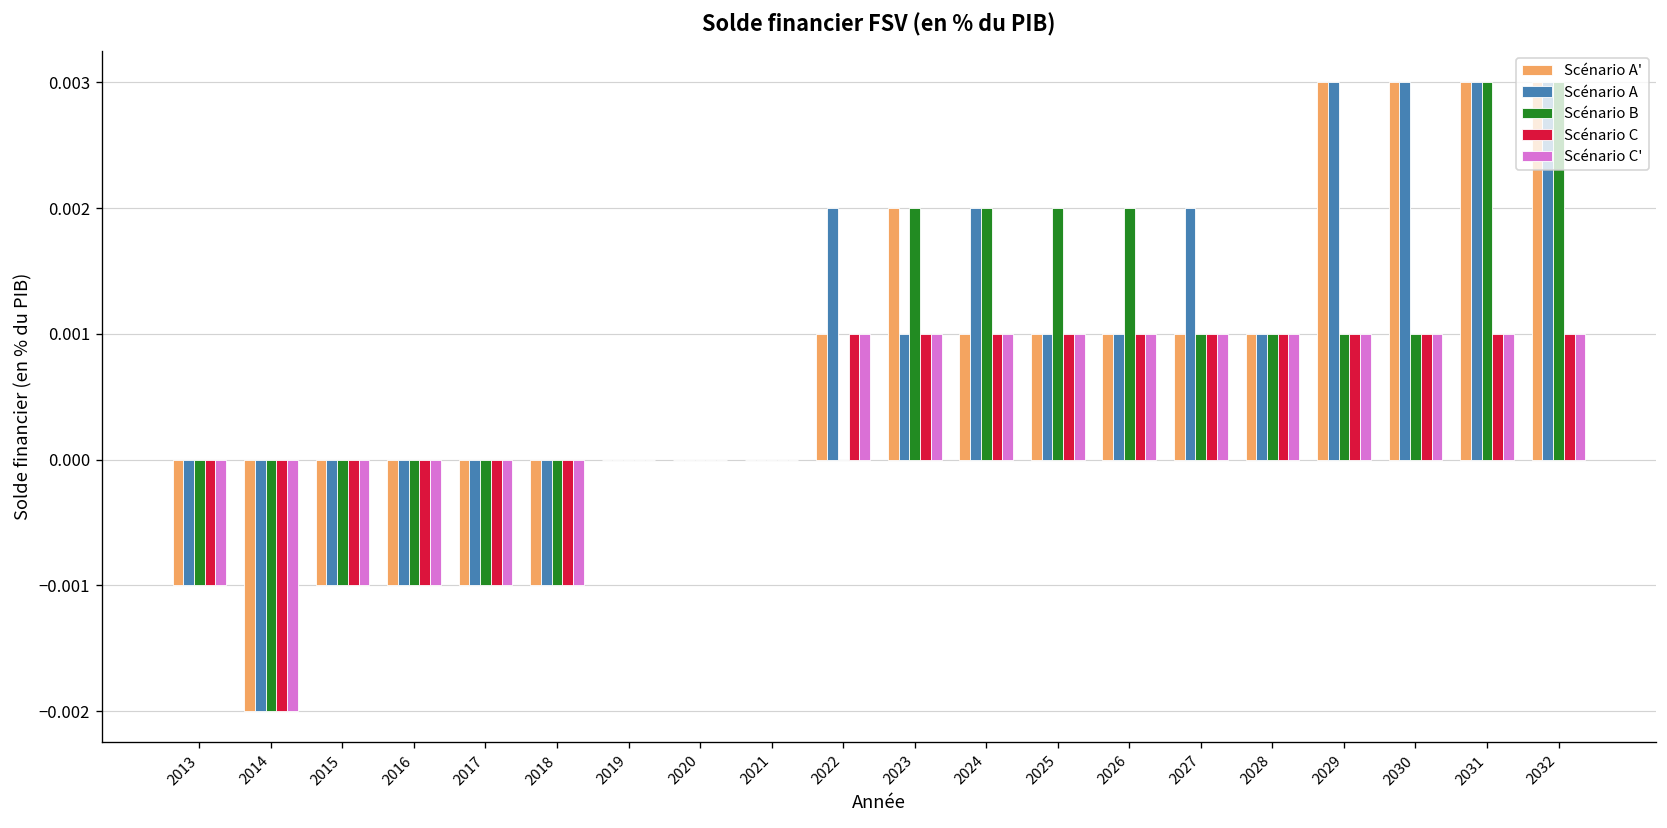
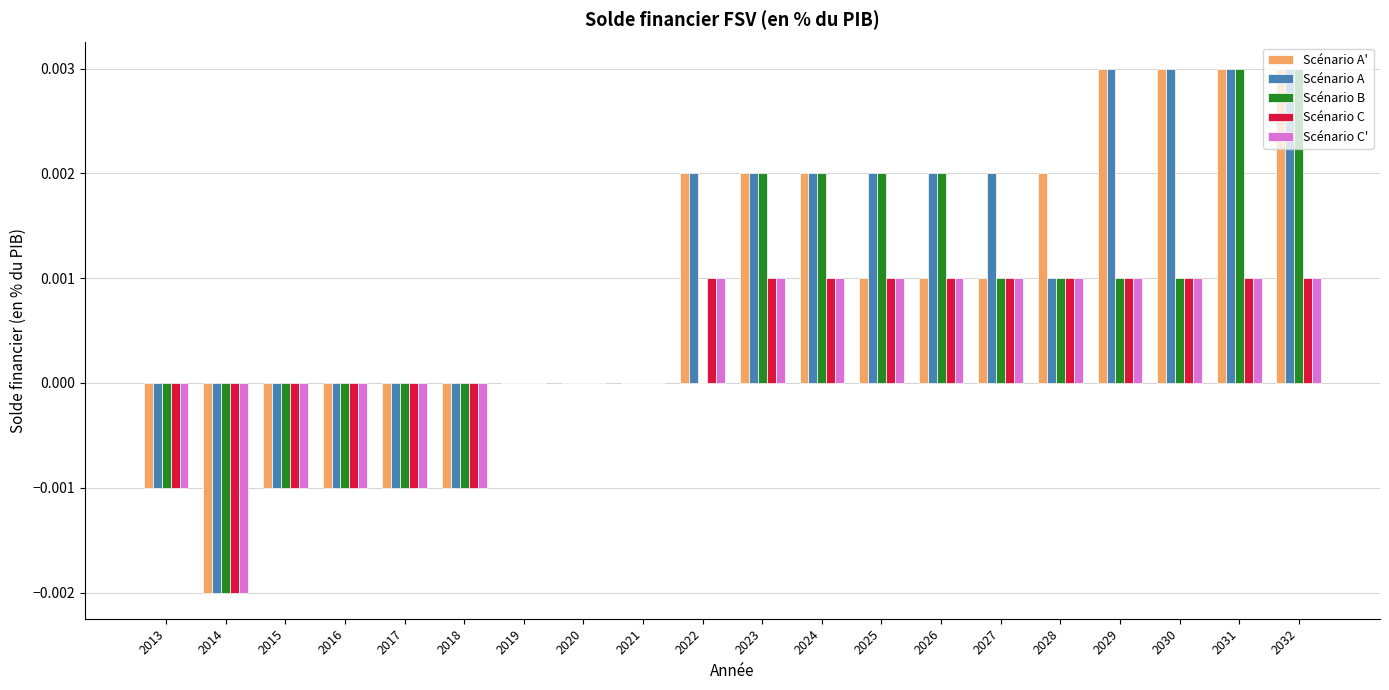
  {
    "Scénario A'": {
      "2013": -0.001,
      "2014": -0.002,
      "2015": -0.001,
      "2016": -0.001,
      "2017": -0.001,
      "2018": -0.001,
      "2019": 0.000,
      "2020": 0.000,
      "2021": 0.000,
-     "2022": 0.001,
+     "2022": 0.002,
      "2023": 0.002,
-     "2024": 0.001,
+     "2024": 0.002,
      "2025": 0.001,
      "2026": 0.001,
      "2027": 0.001,
-     "2028": 0.001,
+     "2028": 0.002,
      "2029": 0.003,
      "2030": 0.003,
      "2031": 0.003
    },
    "Scénario A": {
      "2013": -0.001,
      "2014": -0.002,
      "2015": -0.001,
      "2016": -0.001,
      "2017": -0.001,
      "2018": -0.001,
      "2019": 0.000,
      "2020": 0.000,
      "2021": 0.000,
      "2022": 0.002,
-     "2023": 0.001,
+     "2023": 0.002,
      "2024": 0.002,
-     "2025": 0.001,
-     "2026": 0.001,
+     "2025": 0.002,
+     "2026": 0.002,
      "2027": 0.002,
      "2028": 0.001,
      "2029": 0.003,
      "2030": 0.003,
      "2031": 0.003
    },
    "Scénario B": {
      "2013": -0.001,
      "2014": -0.002,
      "2015": -0.001,
      "2016": -0.001,
      "2017": -0.001,
      "2018": -0.001,
      "2019": 0.000,
      "2020": 0.000,
      "2021": 0.000,
      "2022": 0.000,
      "2023": 0.002,
      "2024": 0.002,
      "2025": 0.002,
      "2026": 0.002,
      "2027": 0.001,
      "2028": 0.001,
      "2029": 0.001,
      "2030": 0.001,
      "2031": 0.003
    },
    "Scénario C": {
      "2013": -0.001,
      "2014": -0.002,
      "2015": -0.001,
      "2016": -0.001,
      "2017": -0.001,
      "2018": -0.001,
      "2019": 0.000,
      "2020": 0.000,
      "2021": 0.000,
      "2022": 0.001,
      "2023": 0.001,
      "2024": 0.001,
      "2025": 0.001,
      "2026": 0.001,
      "2027": 0.001,
      "2028": 0.001,
      "2029": 0.001,
      "2030": 0.001,
      "2031": 0.001,
      "2032": 0.001
    },
    "Scénario C'": {
      "2013": -0.001,
      "2014": -0.002,
      "2015": -0.001,
      "2016": -0.001,
      "2017": -0.001,
      "2018": -0.001,
      "2019": 0.000,
      "2020": 0.000,
      "2021": 0.000,
      "2022": 0.001,
      "2023": 0.001,
      "2024": 0.001,
      "2025": 0.001,
      "2026": 0.001,
      "2027": 0.001,
      "2028": 0.001,
      "2029": 0.001,
      "2030": 0.001,
      "2031": 0.001,
      "2032": 0.001
    }
  }
